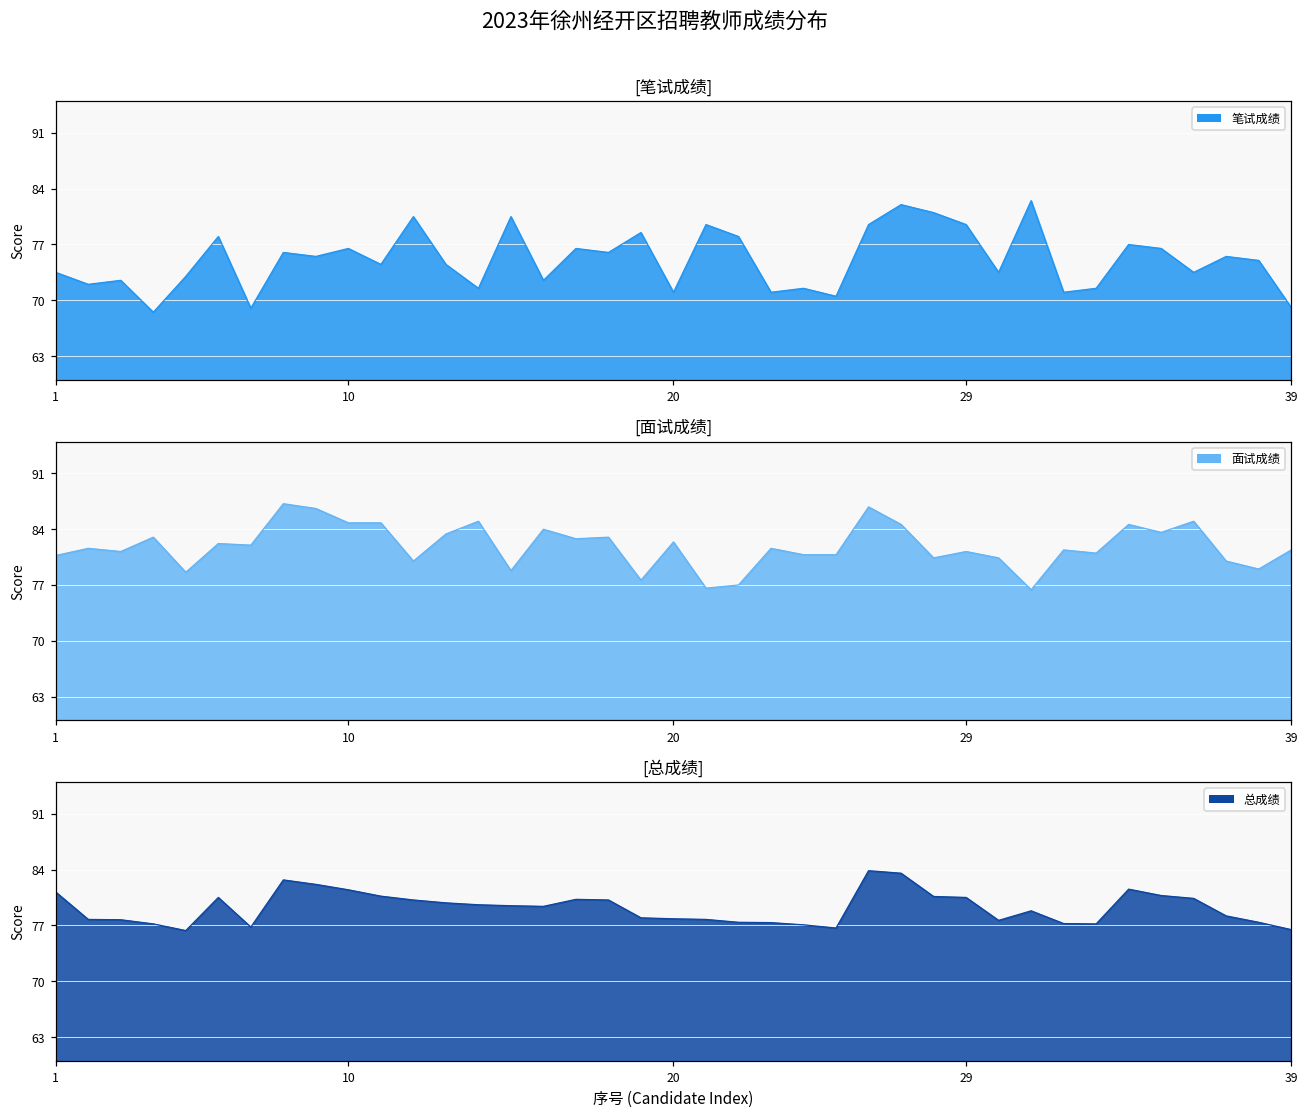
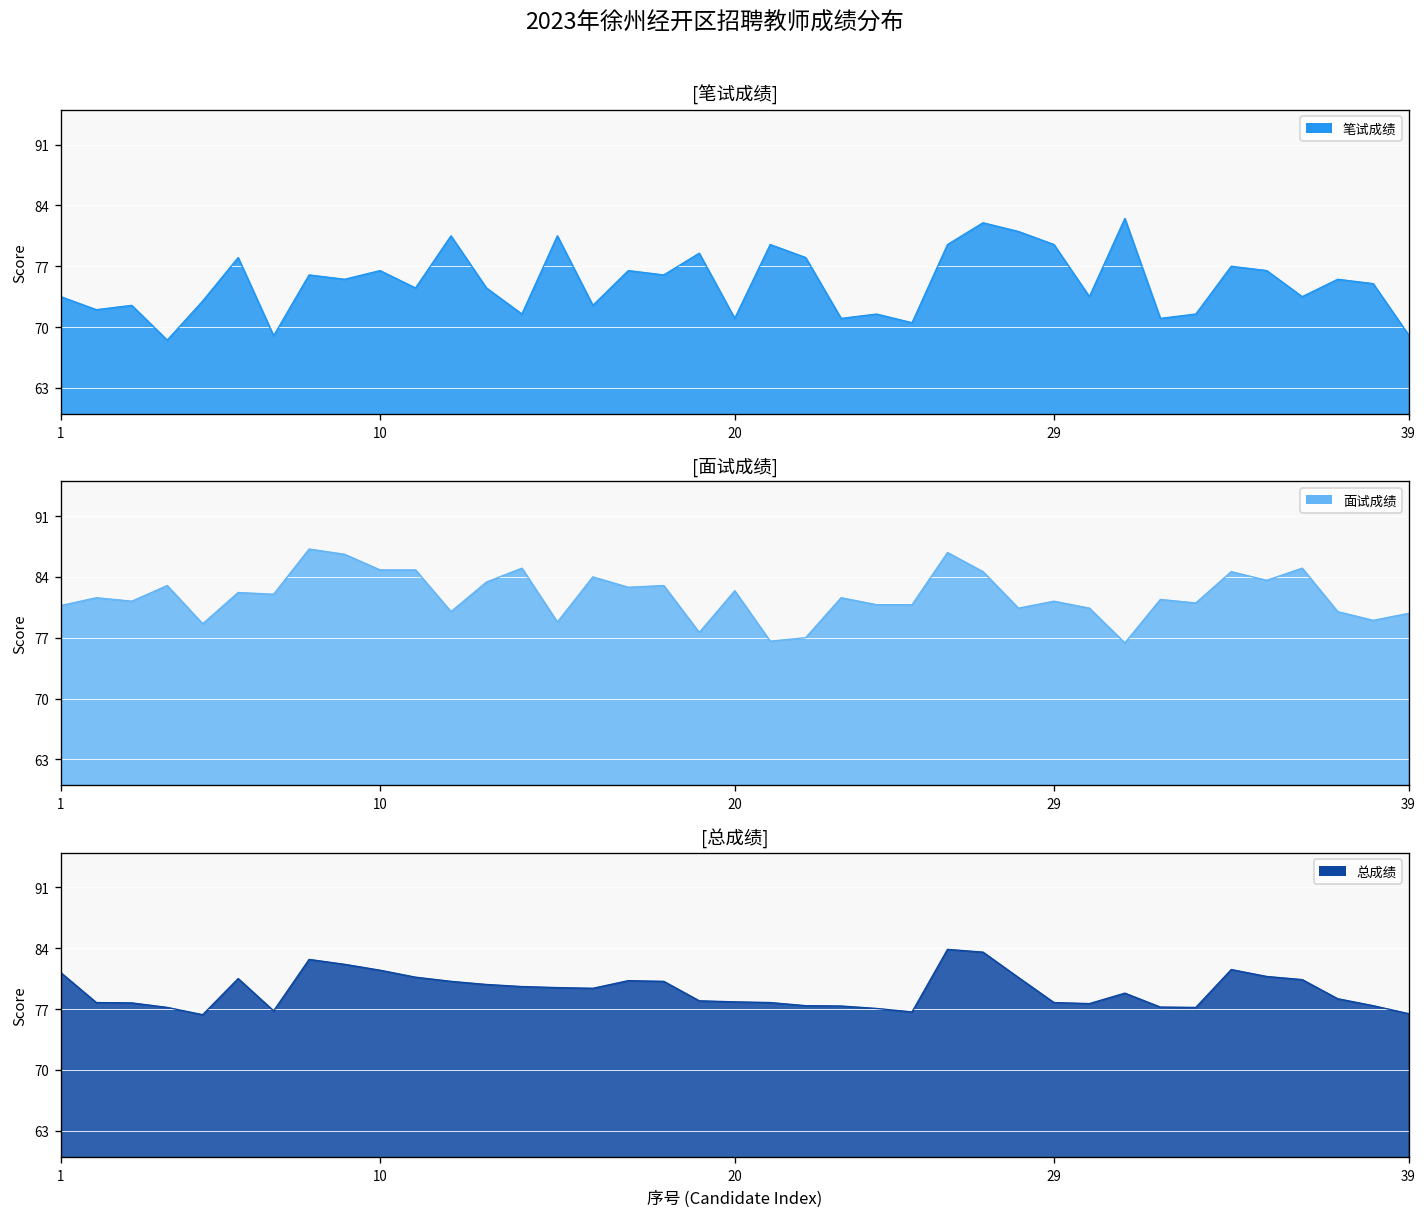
  {
    "[笔试成绩]": {
      "1": 74,
      "10": 77,
      "20": 71,
      "29": 80,
      "39": 69
    },
    "[面试成绩]": {
      "1": 81,
      "10": 85,
      "20": 82,
      "29": 81,
-     "39": 81
+     "39": 80
    },
    "[总成绩]": {
      "1": 81,
      "10": 81,
      "20": 78,
-     "29": 81,
+     "29": 78,
      "39": 76
    }
  }
